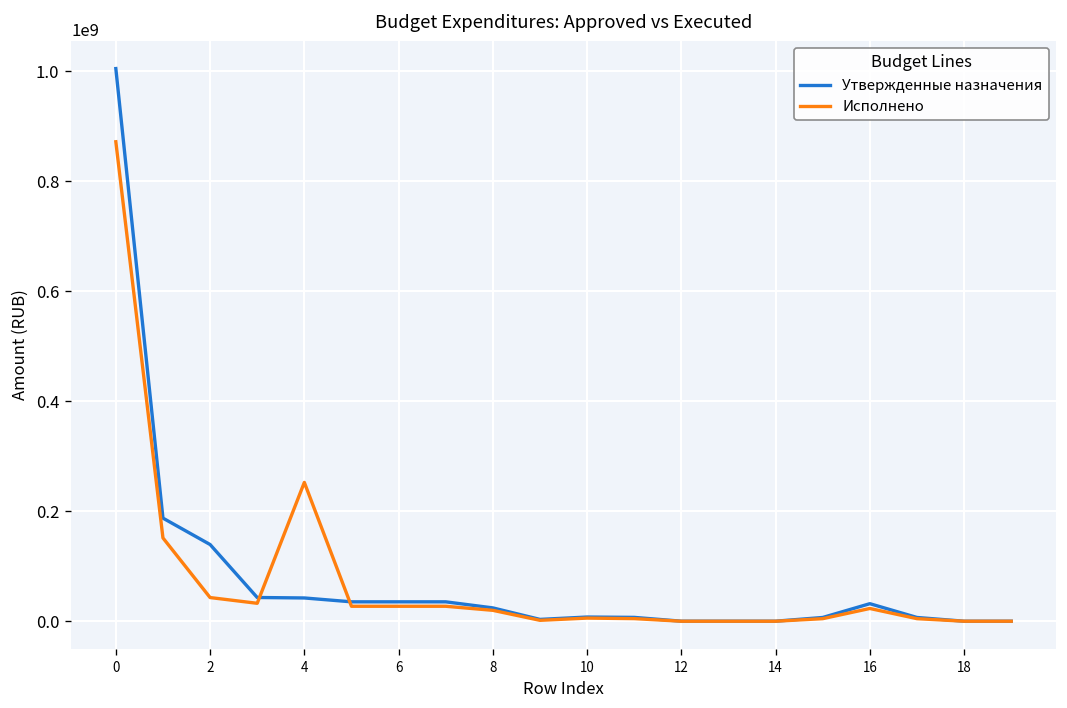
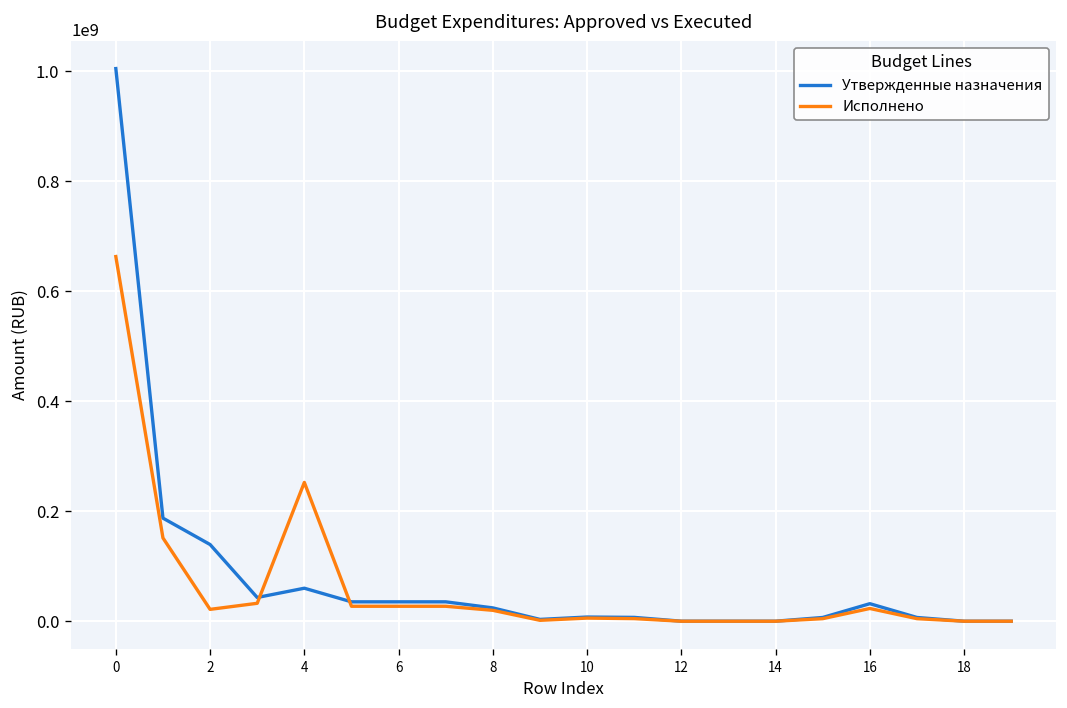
  {
    "Утвержденные назначения": {
      "0": 1010000000,
      "2": 140000000,
-     "4": 40000000,
+     "4": 60000000,
      "6": 40000000,
      "16": 30000000
    },
    "Исполнено": {
-     "0": 870000000,
-     "2": 40000000,
+     "0": 660000000,
+     "2": 20000000,
      "4": 250000000,
      "6": 30000000,
      "16": 20000000
    }
  }
